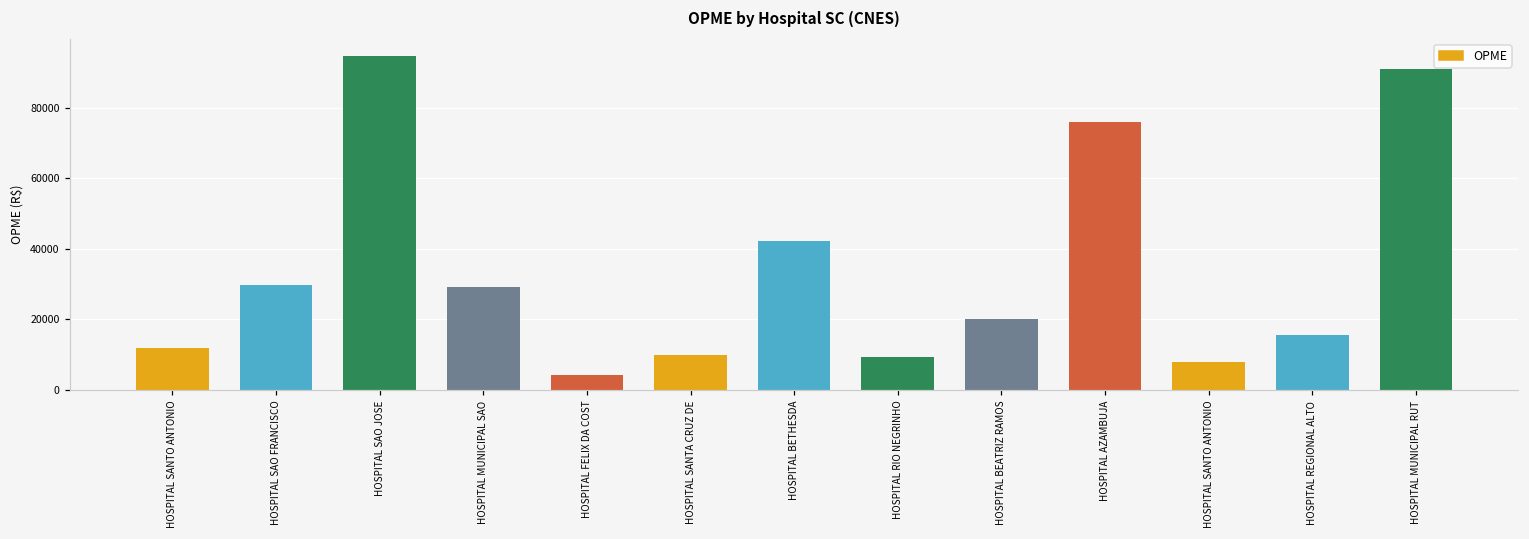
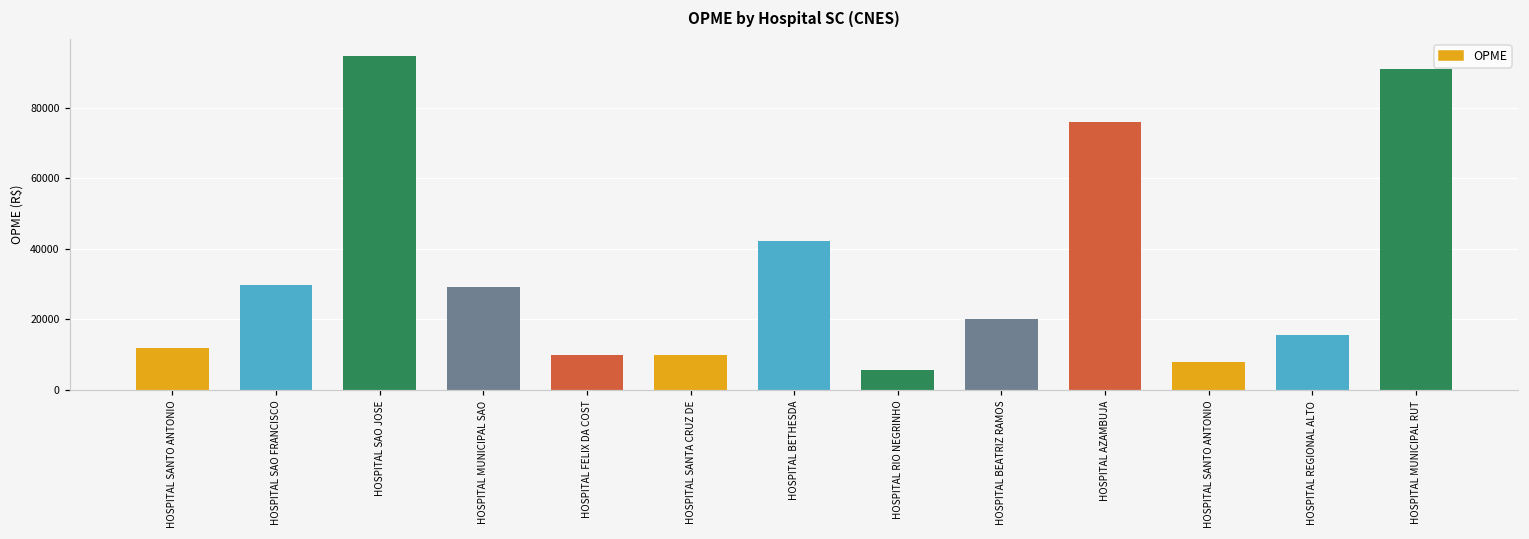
  {
    "HOSPITAL SAO FRANCISCO": 30000,
    "HOSPITAL SAO JOSE": 95000,
    "HOSPITAL MUNICIPAL SAO": 29000,
-   "HOSPITAL FELIX DA COST": 4000,
+   "HOSPITAL FELIX DA COST": 10000,
    "HOSPITAL SANTA CRUZ DE": 10000,
    "HOSPITAL BETHESDA": 42000,
-   "HOSPITAL RIO NEGRINHO": 9000,
+   "HOSPITAL RIO NEGRINHO": 6000,
    "HOSPITAL BEATRIZ RAMOS": 20000,
    "HOSPITAL AZAMBUJA": 76000,
    "HOSPITAL REGIONAL ALTO": 16000,
    "HOSPITAL MUNICIPAL RUT": 91000
  }
